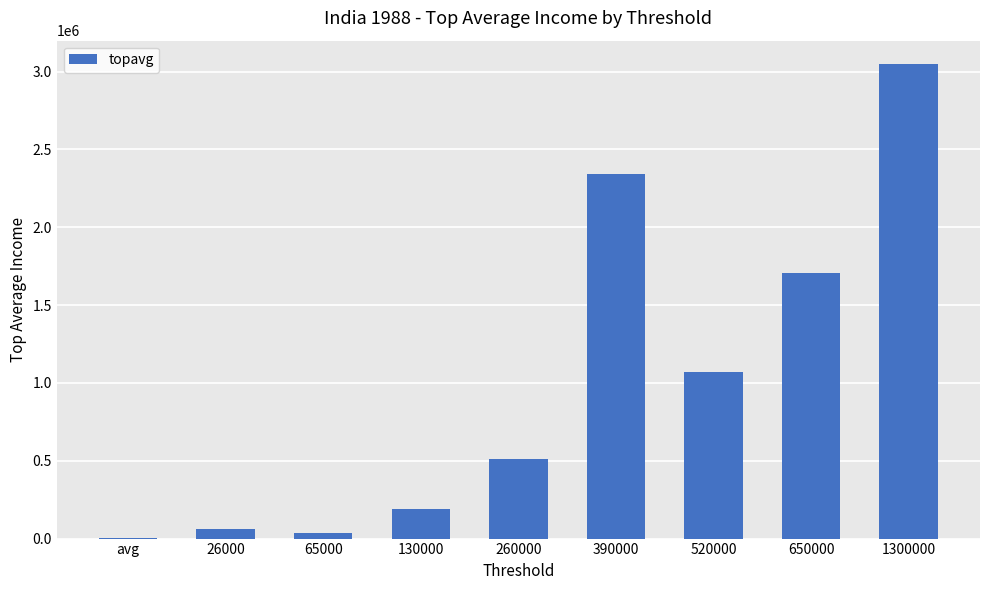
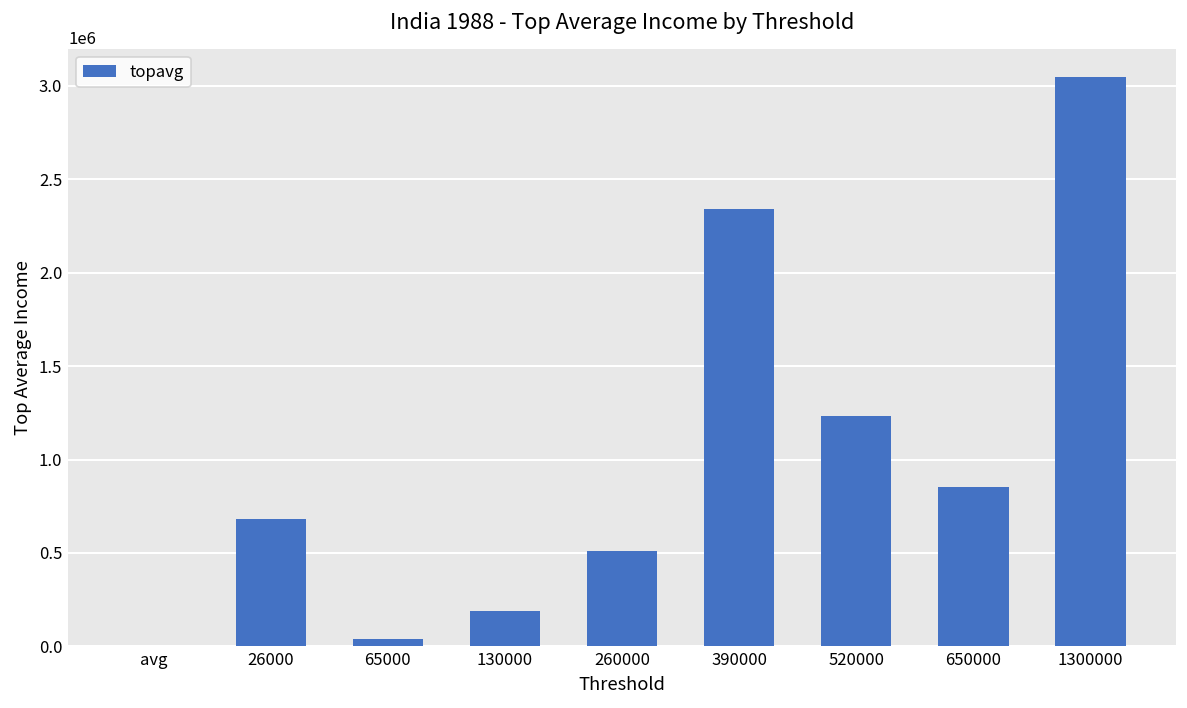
  {
-   "26000": 60000,
+   "26000": 680000,
    "65000": 40000,
    "130000": 190000,
    "260000": 510000,
    "390000": 2340000,
-   "520000": 1070000,
-   "650000": 1710000,
+   "520000": 1230000,
+   "650000": 850000,
    "1300000": 3050000
  }
